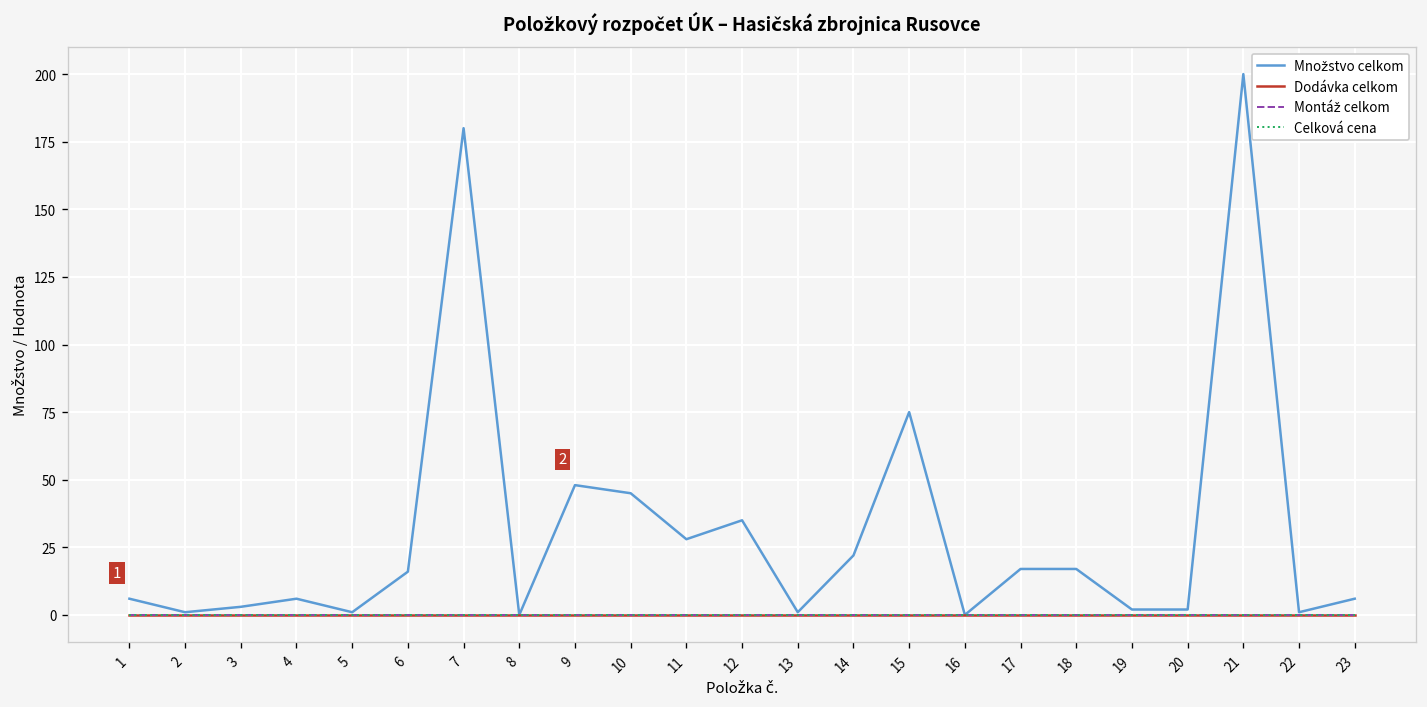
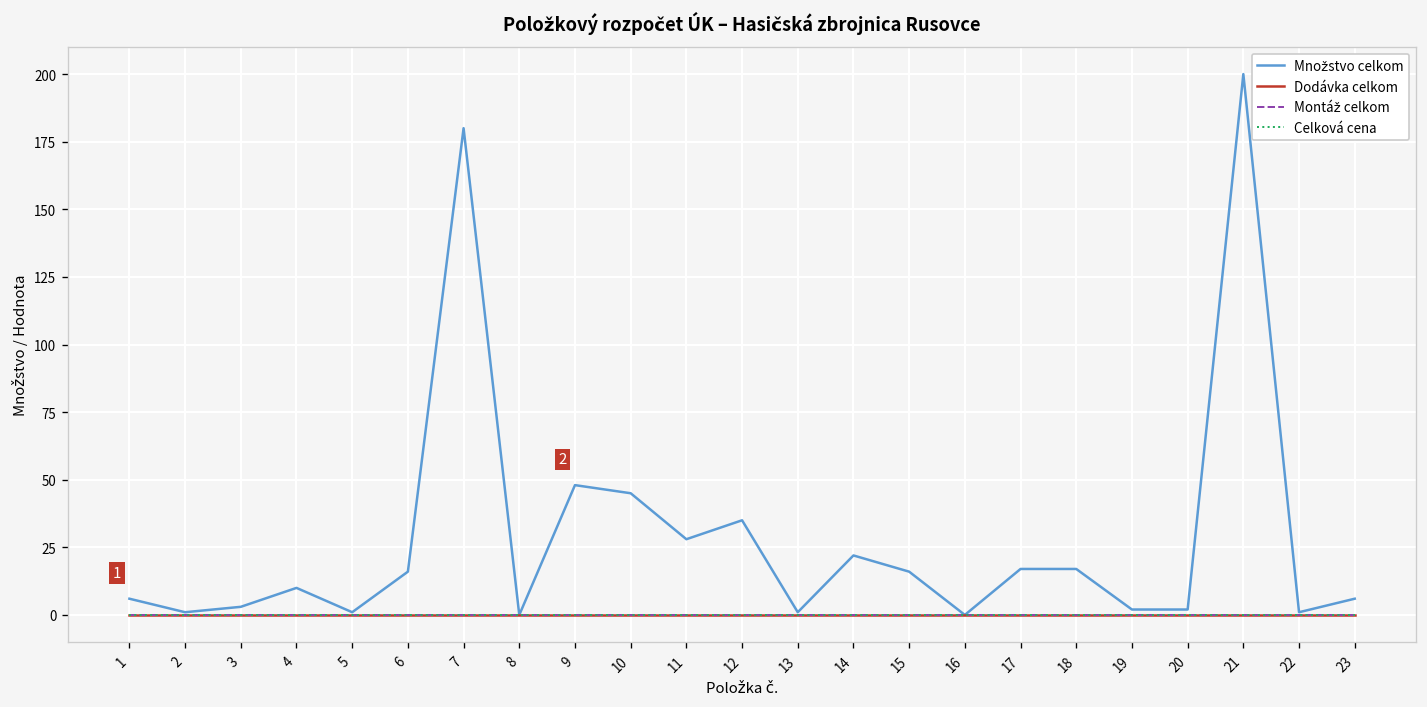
  {
    "Množstvo celkom": {
      "3": 3,
-     "4": 6,
+     "4": 10,
      "6": 16,
      "7": 180,
      "10": 45,
      "11": 28,
      "12": 35,
      "14": 22,
-     "15": 75,
+     "15": 16,
      "17": 17,
      "18": 17,
      "19": 2,
      "20": 2,
      "21": 200,
      "23": 6
    },
    "Celková cena": {
      "1": 0,
      "3": 0,
      "4": 0,
      "6": 0,
      "7": 0,
      "9": 0,
      "10": 0,
      "11": 0,
      "12": 0,
      "14": 0,
      "15": 0,
      "17": 0,
      "18": 0,
      "19": 0,
      "20": 0,
      "21": 0,
      "23": 0
    }
  }
